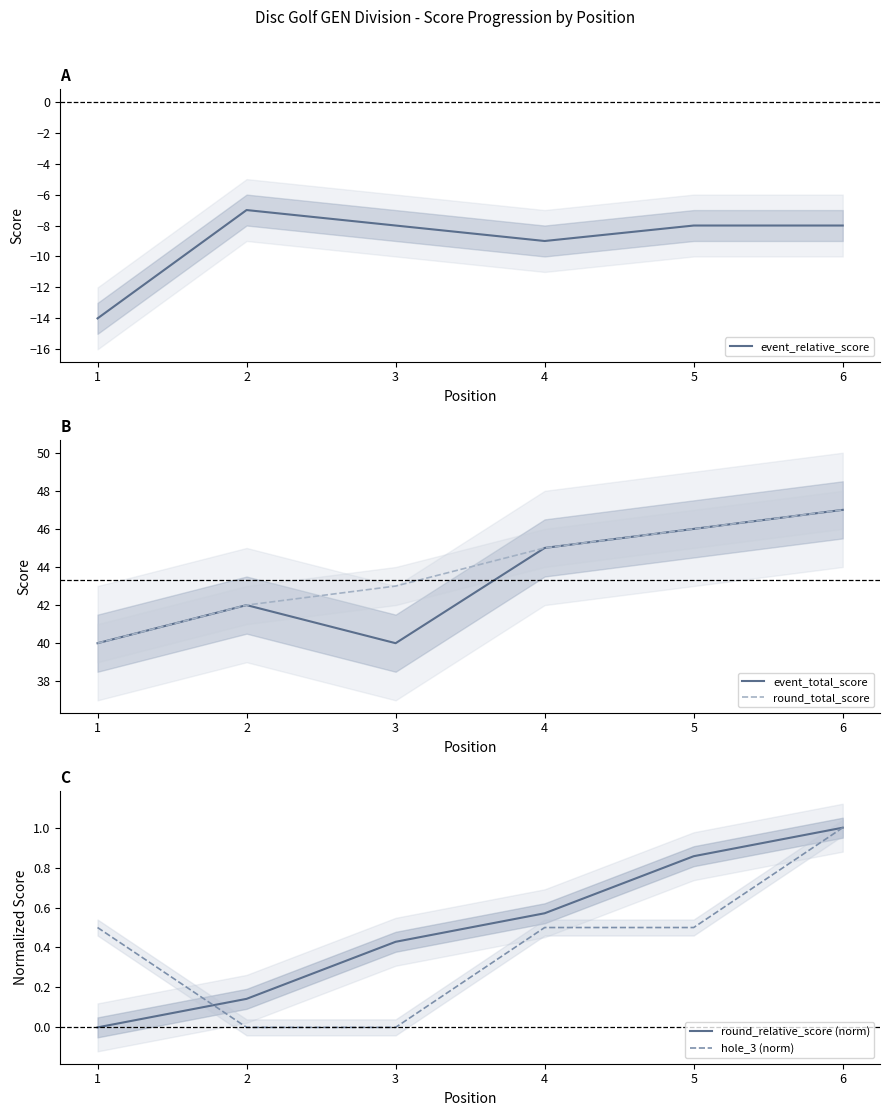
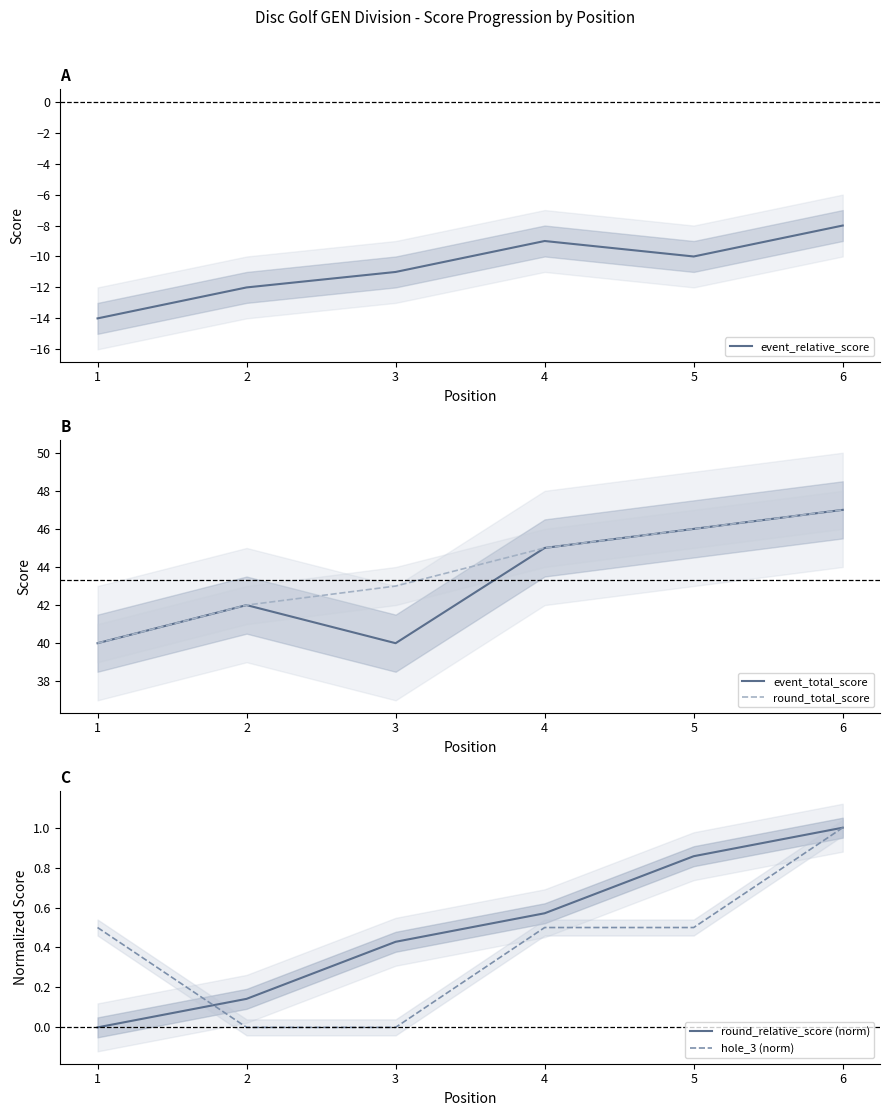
  {
    "A": {
      "event_relative_score": {
        "1": -14,
-       "2": -7,
-       "3": -8,
+       "2": -12,
+       "3": -11,
        "4": -9,
-       "5": -8,
+       "5": -10,
        "6": -8
      }
    },
    "B": {
      "event_total_score": {
        "3": 40.0
      }
    }
  }
